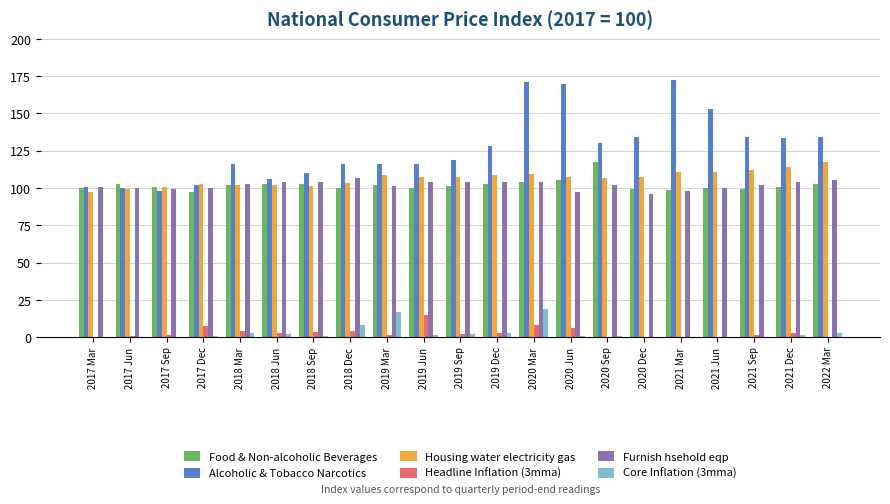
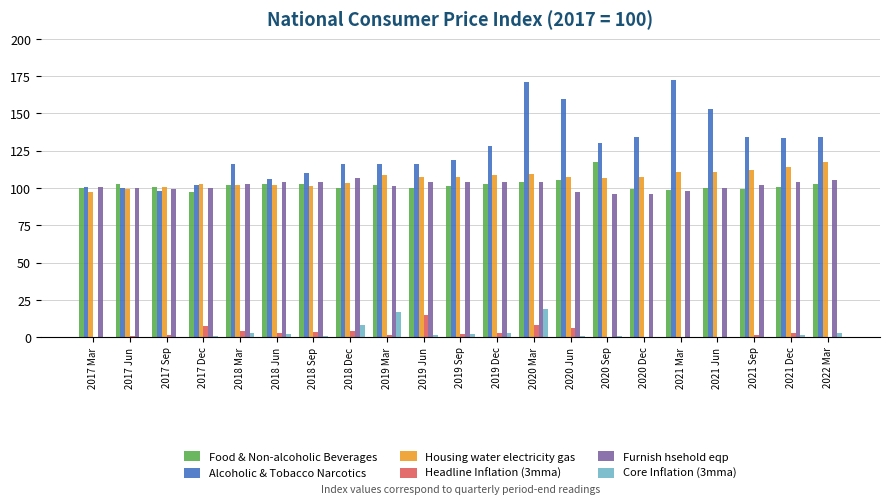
  {
    "Food & Non-alcoholic Beverages": {
      "2017 Mar": 100,
      "2017 Jun": 102,
      "2017 Sep": 100,
      "2017 Dec": 97,
      "2018 Mar": 102,
      "2018 Jun": 103,
      "2018 Sep": 103,
      "2018 Dec": 100,
      "2019 Mar": 102,
      "2019 Jun": 100,
      "2019 Sep": 102,
      "2019 Dec": 102,
      "2020 Mar": 104,
      "2020 Jun": 105,
      "2020 Sep": 117,
      "2020 Dec": 99,
      "2021 Mar": 99,
      "2021 Jun": 100,
      "2021 Sep": 100,
      "2021 Dec": 101,
      "2022 Mar": 102
    },
    "Alcoholic & Tobacco Narcotics": {
      "2017 Mar": 100,
      "2017 Jun": 100,
      "2017 Sep": 98,
      "2017 Dec": 102,
      "2018 Mar": 116,
      "2018 Jun": 106,
      "2018 Sep": 110,
      "2018 Dec": 116,
      "2019 Mar": 116,
      "2019 Jun": 116,
      "2019 Sep": 119,
      "2019 Dec": 128,
      "2020 Mar": 171,
-     "2020 Jun": 170,
+     "2020 Jun": 160,
      "2020 Sep": 130,
      "2020 Dec": 134,
      "2021 Mar": 172,
      "2021 Jun": 153,
      "2021 Sep": 134,
      "2021 Dec": 133,
      "2022 Mar": 134
    },
    "Housing water electricity gas": {
      "2017 Mar": 98,
      "2017 Jun": 99,
      "2017 Sep": 100,
      "2017 Dec": 103,
      "2018 Mar": 102,
      "2018 Jun": 102,
      "2018 Sep": 101,
      "2018 Dec": 104,
      "2019 Mar": 109,
      "2019 Jun": 108,
      "2019 Sep": 108,
      "2019 Dec": 109,
      "2020 Mar": 109,
      "2020 Jun": 108,
      "2020 Sep": 107,
      "2020 Dec": 108,
      "2021 Mar": 111,
      "2021 Jun": 111,
      "2021 Sep": 112,
      "2021 Dec": 114,
      "2022 Mar": 117
    },
    "Headline Inflation (3mma)": {
      "2017 Dec": 8,
      "2018 Mar": 4,
      "2018 Jun": 2,
      "2018 Sep": 3,
      "2018 Dec": 4,
      "2019 Jun": 15,
      "2019 Sep": 2,
      "2019 Dec": 3,
      "2020 Mar": 8,
      "2020 Jun": 6,
      "2021 Dec": 3
    },
    "Furnish hsehold eqp": {
      "2017 Mar": 101,
      "2017 Jun": 100,
      "2017 Sep": 100,
      "2017 Dec": 100,
      "2018 Mar": 103,
      "2018 Jun": 104,
      "2018 Sep": 104,
      "2018 Dec": 106,
      "2019 Mar": 102,
      "2019 Jun": 104,
      "2019 Sep": 104,
      "2019 Dec": 104,
      "2020 Mar": 104,
      "2020 Jun": 97,
-     "2020 Sep": 102,
+     "2020 Sep": 96,
      "2020 Dec": 96,
      "2021 Mar": 98,
      "2021 Jun": 100,
      "2021 Sep": 102,
      "2021 Dec": 104,
      "2022 Mar": 105
    },
    "Core Inflation (3mma)": {
      "2018 Mar": 3,
      "2018 Jun": 2,
      "2018 Dec": 8,
      "2019 Mar": 17,
      "2019 Sep": 2,
      "2019 Dec": 3,
      "2020 Mar": 19,
      "2022 Mar": 3
    }
  }
